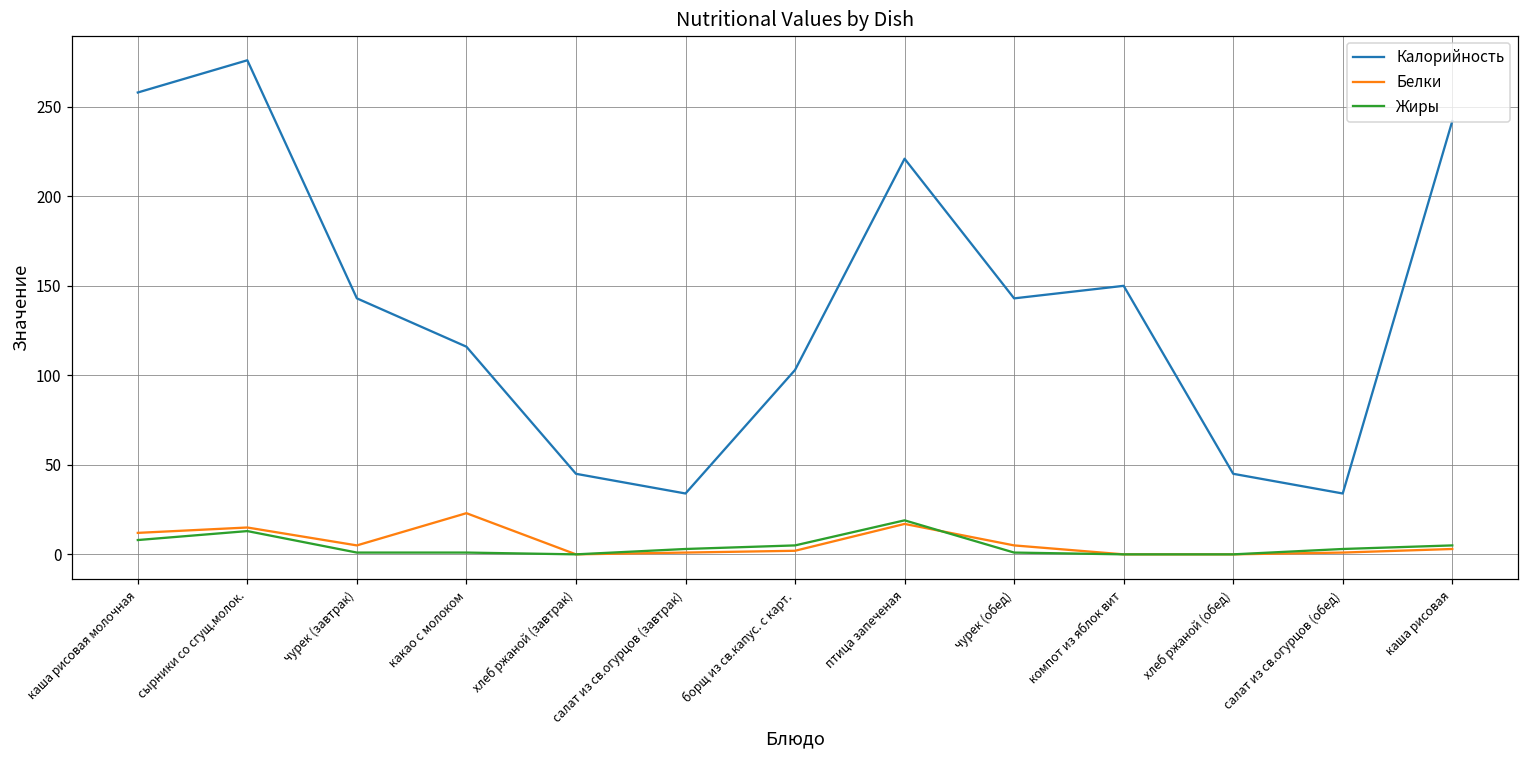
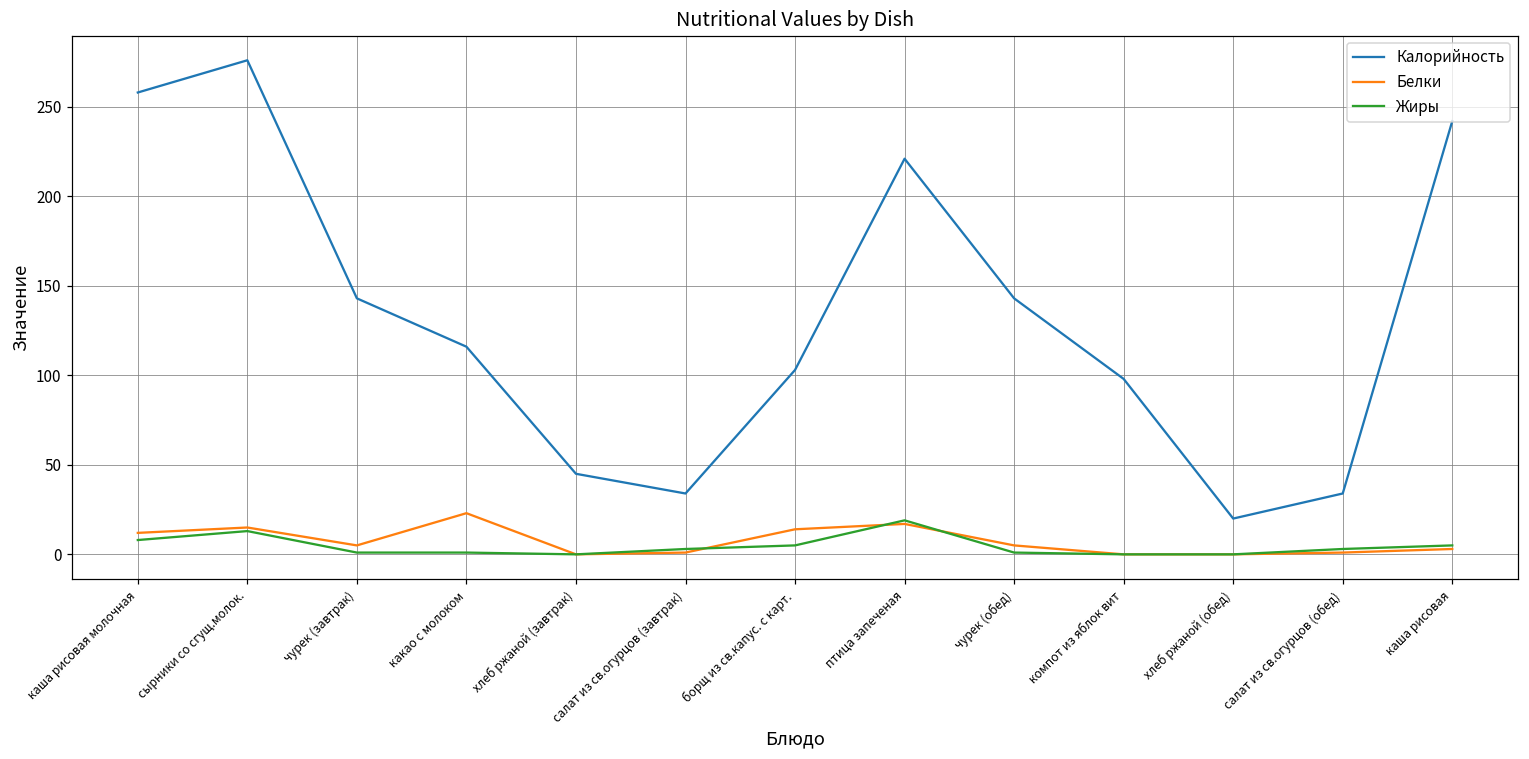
  {
    "Калорийность": {
      "каша рисовая молочная": 258,
      "сырники со сгущ.молок.": 276,
      "чурек (завтрак)": 143,
      "какао с молоком": 116,
      "хлеб ржаной (завтрак)": 45,
      "салат из св.огурцов (завтрак)": 34,
      "борщ из св.капус. с карт.": 103,
      "птица запеченая": 221,
      "чурек (обед)": 143,
-     "компот из яблок вит": 150,
-     "хлеб ржаной (обед)": 45,
+     "компот из яблок вит": 98,
+     "хлеб ржаной (обед)": 20,
      "салат из св.огурцов (обед)": 34,
      "каша рисовая": 242
    },
    "Белки": {
      "каша рисовая молочная": 12,
      "сырники со сгущ.молок.": 15,
      "чурек (завтрак)": 5,
      "какао с молоком": 23,
      "салат из св.огурцов (завтрак)": 1,
-     "борщ из св.капус. с карт.": 2,
+     "борщ из св.капус. с карт.": 14,
      "птица запеченая": 17,
      "чурек (обед)": 5,
      "салат из св.огурцов (обед)": 1,
      "каша рисовая": 3
    },
    "Жиры": {
      "каша рисовая молочная": 8,
      "сырники со сгущ.молок.": 13,
      "чурек (завтрак)": 1,
      "какао с молоком": 1,
      "салат из св.огурцов (завтрак)": 3,
      "борщ из св.капус. с карт.": 5,
      "птица запеченая": 19,
      "чурек (обед)": 1,
      "салат из св.огурцов (обед)": 3,
      "каша рисовая": 5
    }
  }
